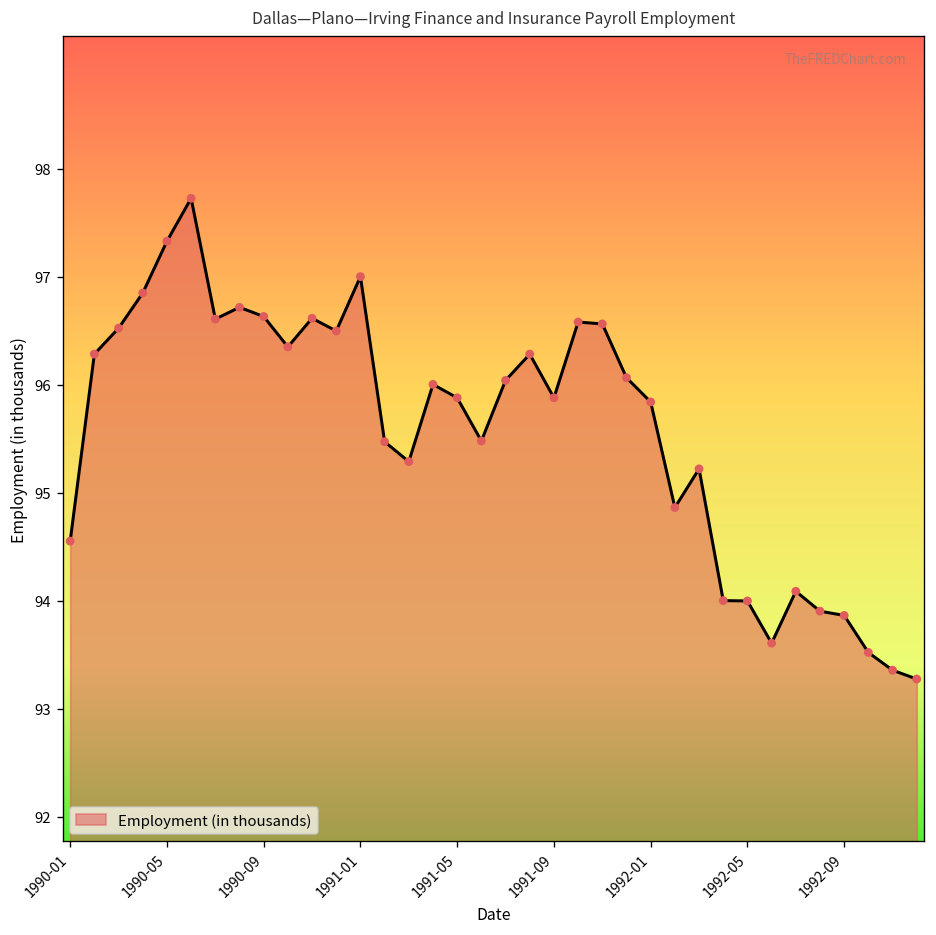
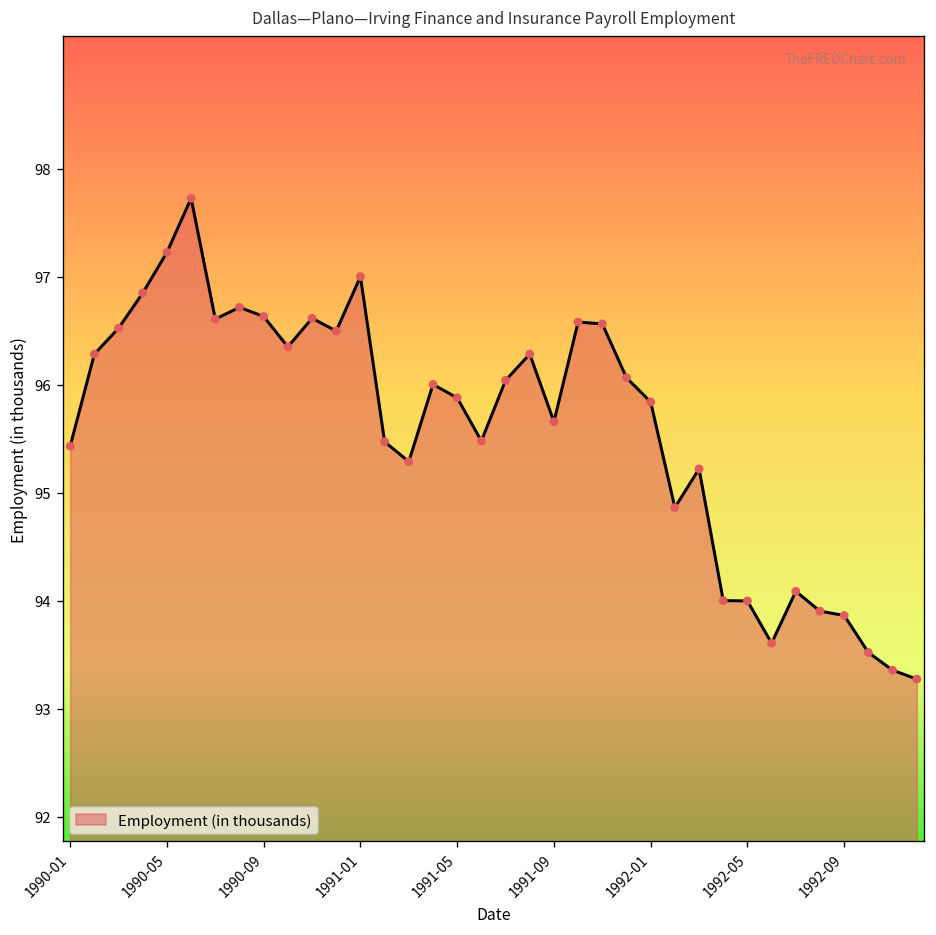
  {
-   "1990-01": 94.6,
-   "1990-05": 97.3,
+   "1990-01": 95.4,
+   "1990-05": 97.2,
    "1990-09": 96.6,
    "1991-01": 97.0,
    "1991-05": 95.9,
-   "1991-09": 95.9,
+   "1991-09": 95.7,
    "1992-01": 95.8,
    "1992-05": 94.0,
    "1992-09": 93.9
  }
